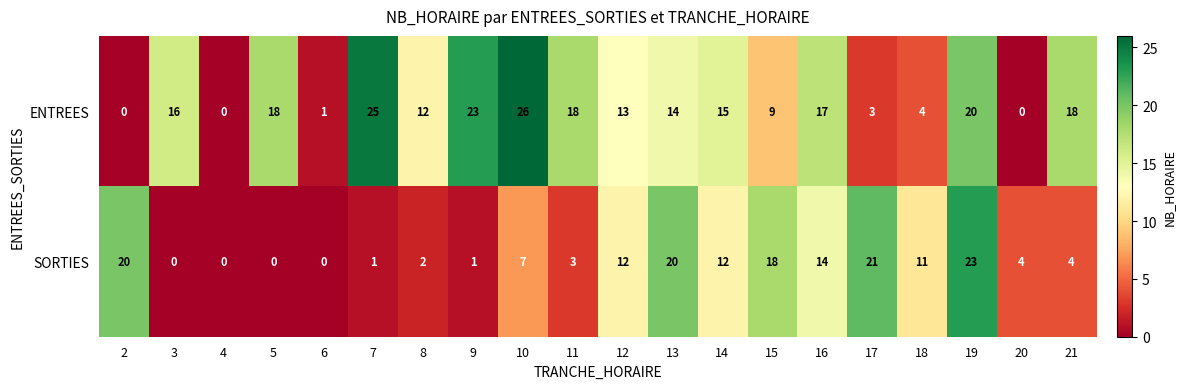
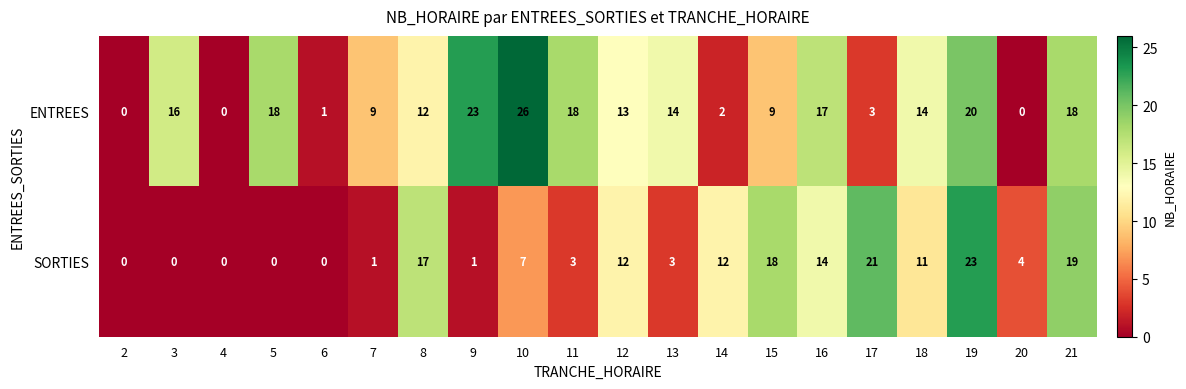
  {
    "ENTREES": {
      "2": 0,
      "3": 16,
      "4": 0,
      "5": 18,
      "6": 1,
-     "7": 25,
+     "7": 9,
      "8": 12,
      "9": 23,
      "10": 26,
      "11": 18,
      "12": 13,
      "13": 14,
-     "14": 15,
+     "14": 2,
      "15": 9,
      "16": 17,
      "17": 3,
-     "18": 4,
+     "18": 14,
      "19": 20,
      "20": 0,
      "21": 18
    },
    "SORTIES": {
-     "2": 20,
+     "2": 0,
      "3": 0,
      "4": 0,
      "5": 0,
      "6": 0,
      "7": 1,
-     "8": 2,
+     "8": 17,
      "9": 1,
      "10": 7,
      "11": 3,
      "12": 12,
-     "13": 20,
+     "13": 3,
      "14": 12,
      "15": 18,
      "16": 14,
      "17": 21,
      "18": 11,
      "19": 23,
      "20": 4,
-     "21": 4
+     "21": 19
    }
  }
